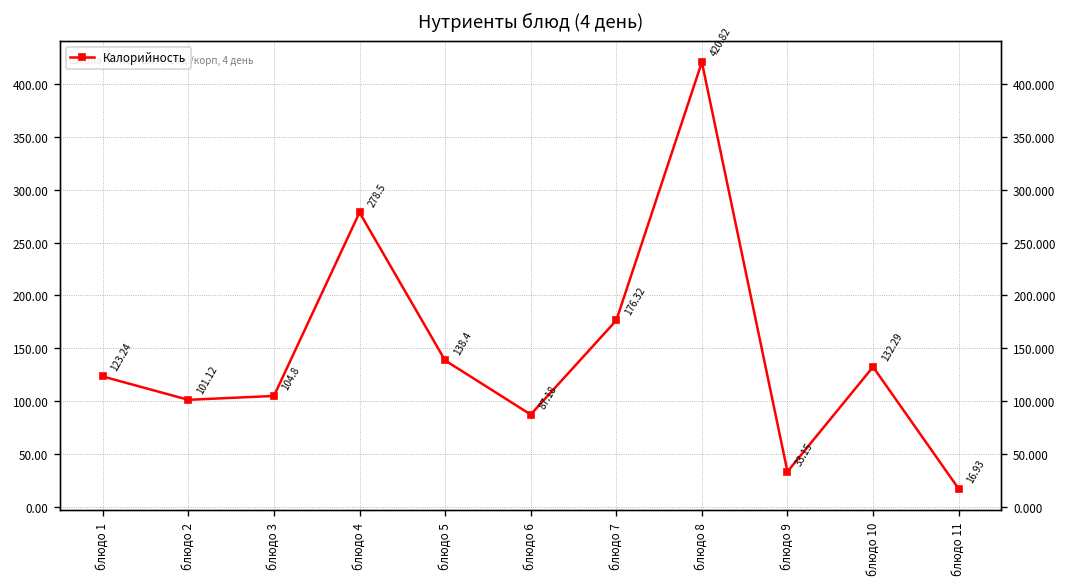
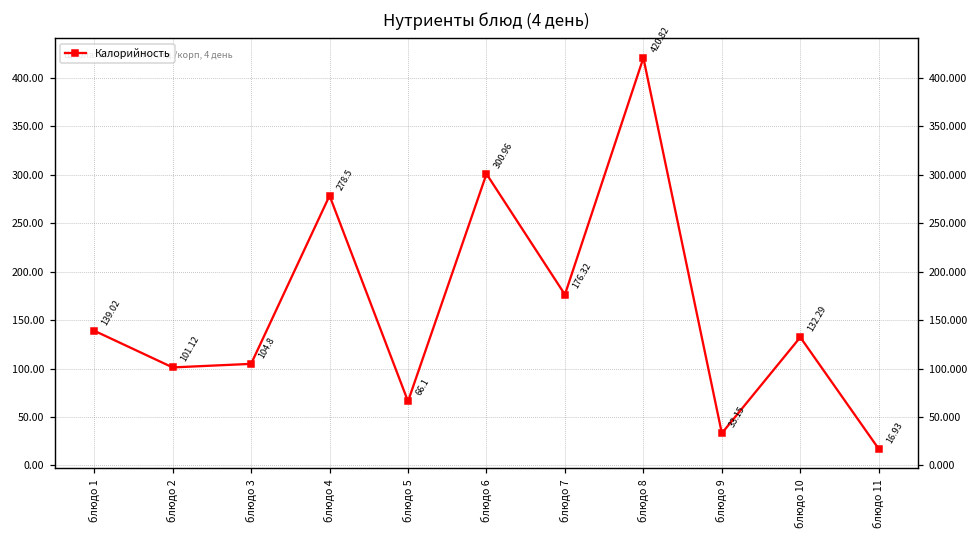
  {
-   "блюдо 1": 123.24,
+   "блюдо 1": 139.02,
    "блюдо 2": 101.12,
    "блюдо 3": 104.8,
    "блюдо 4": 278.5,
-   "блюдо 5": 138.4,
-   "блюдо 6": 87.18,
+   "блюдо 5": 66.1,
+   "блюдо 6": 300.96,
    "блюдо 7": 176.32,
    "блюдо 8": 420.82,
    "блюдо 9": 33.15,
    "блюдо 10": 132.29,
    "блюдо 11": 16.93
  }
